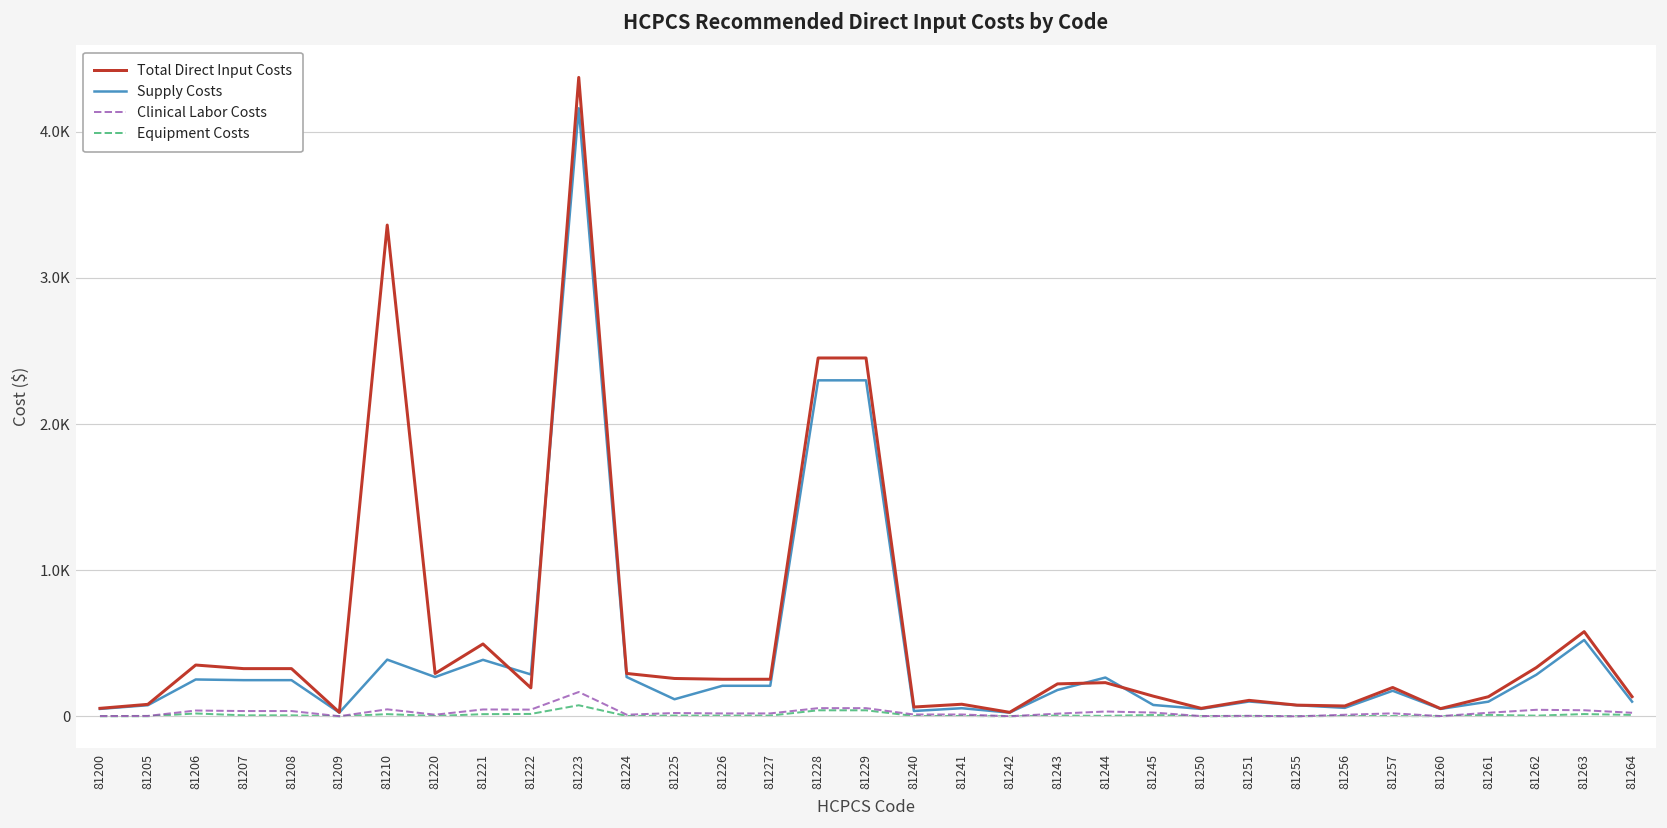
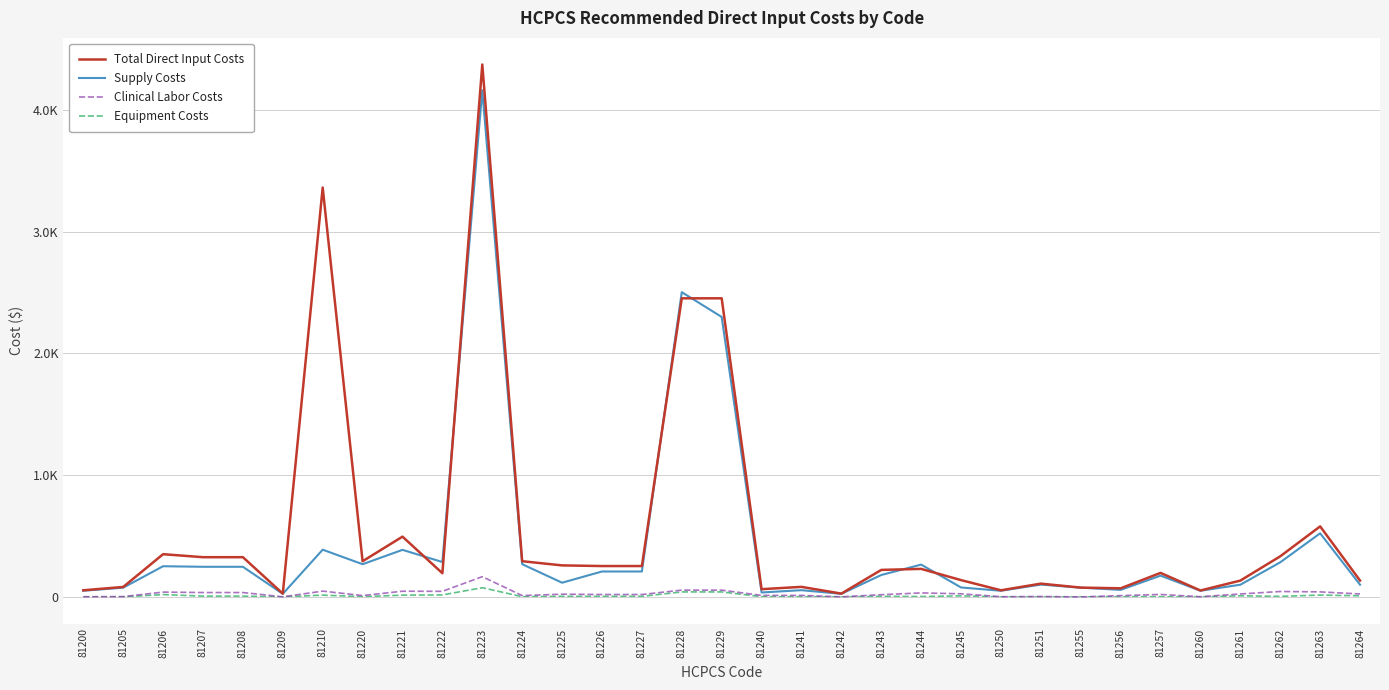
  {
    "Total Direct Input Costs": {
      "81206": 350,
      "81207": 330,
      "81208": 330,
      "81210": 3360,
      "81220": 290,
      "81221": 500,
      "81222": 190,
      "81223": 4370,
      "81224": 290,
      "81225": 260,
      "81226": 250,
      "81227": 250,
      "81228": 2450,
      "81229": 2450,
      "81240": 60,
      "81241": 80,
      "81243": 220,
      "81244": 230,
      "81245": 140,
      "81257": 200,
      "81261": 130,
      "81262": 330,
      "81263": 580,
      "81264": 130
    },
    "Supply Costs": {
      "81206": 250,
      "81207": 250,
      "81208": 250,
      "81210": 390,
      "81220": 270,
      "81221": 390,
      "81222": 290,
      "81223": 4160,
      "81224": 270,
      "81225": 120,
      "81226": 210,
      "81227": 210,
-     "81228": 2300,
+     "81228": 2500,
      "81229": 2300,
      "81240": 40,
      "81241": 60,
      "81243": 180,
      "81244": 270,
      "81245": 80,
      "81257": 170,
      "81261": 100,
      "81262": 280,
      "81263": 520,
      "81264": 100
    },
    "Clinical Labor Costs": {
      "81207": 40,
      "81208": 40,
      "81210": 50,
      "81221": 50,
      "81222": 50,
      "81223": 170,
      "81244": 30,
      "81262": 40,
      "81263": 40
    },
    "Equipment Costs": {
      "81207": 10,
      "81208": 10,
      "81210": 10,
      "81221": 10,
      "81222": 20,
      "81223": 80,
      "81244": 0,
      "81262": 0,
      "81263": 20
    }
  }
